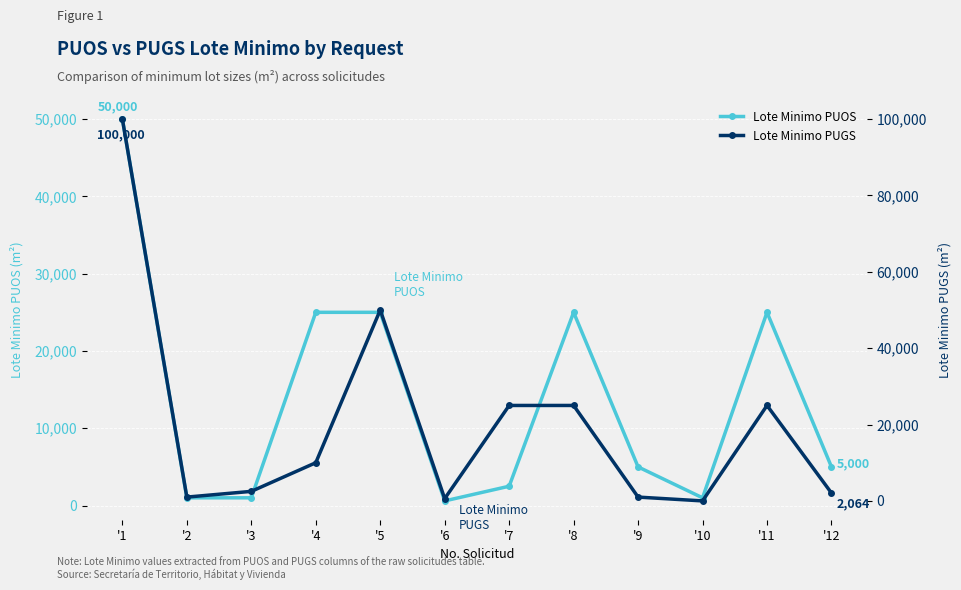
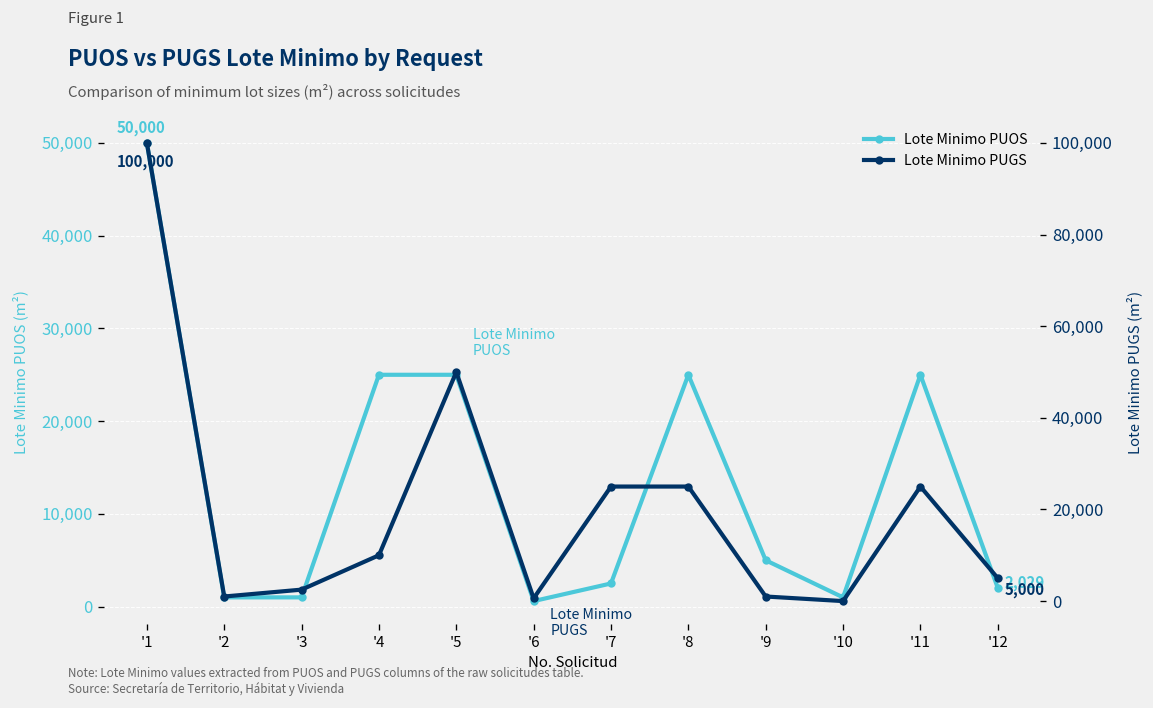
  {
    "Lote Minimo PUOS": {
      "'1": "50,000",
-     "'12": "5,000"
+     "'12": "2,029"
    },
    "Lote Minimo PUGS": {
      "'1": "100,000",
-     "'12": "2,064"
+     "'12": "5,000"
    }
  }
